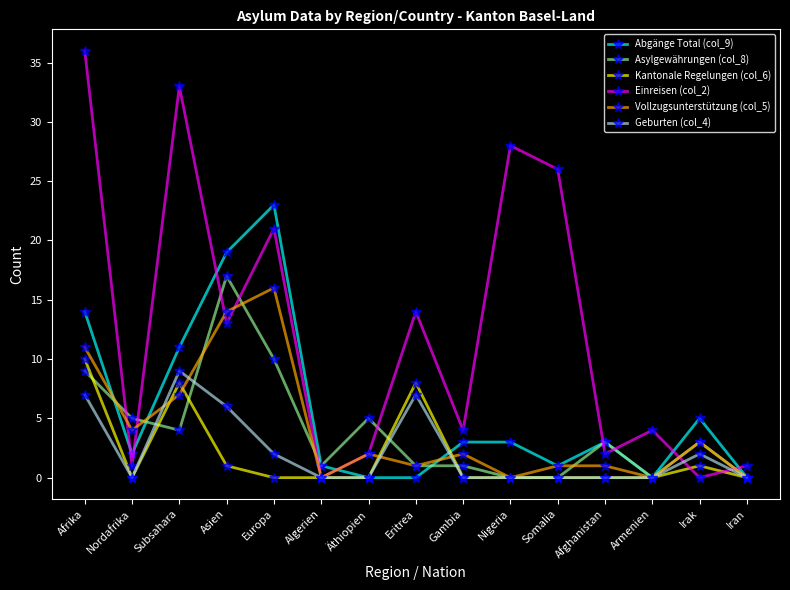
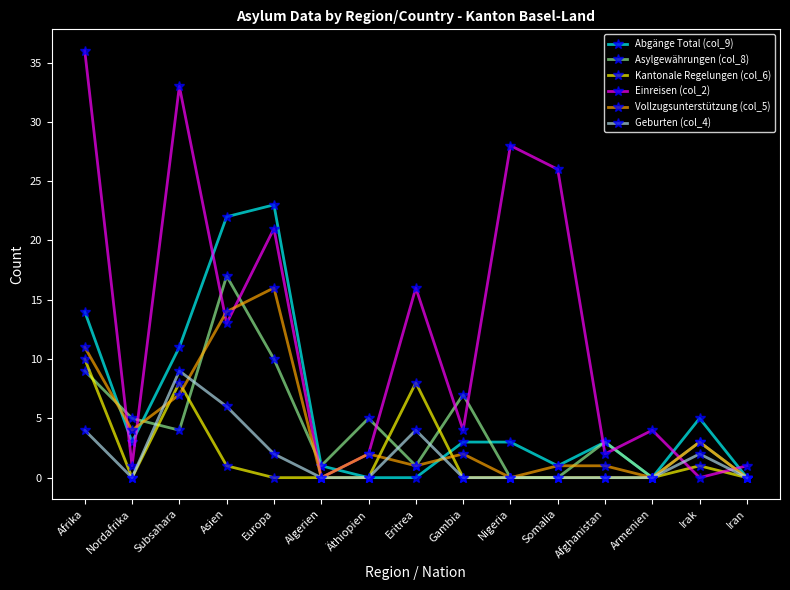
  {
    "Abgänge Total (col_9)": {
      "Afrika": 14,
-     "Nordafrika": 2,
+     "Nordafrika": 3,
      "Subsahara": 11,
-     "Asien": 19,
+     "Asien": 22,
      "Europa": 23,
      "Eritrea": 0,
      "Gambia": 3,
      "Nigeria": 3,
      "Irak": 5
    },
    "Asylgewährungen (col_8)": {
      "Afrika": 9,
      "Nordafrika": 5,
      "Subsahara": 4,
      "Asien": 17,
      "Europa": 10,
      "Äthiopien": 5,
-     "Gambia": 1
+     "Gambia": 7
    },
    "Kantonale Regelungen (col_6)": {
      "Afrika": 10,
      "Subsahara": 8,
      "Asien": 1,
      "Europa": 0,
      "Eritrea": 8,
      "Irak": 1
    },
    "Einreisen (col_2)": {
      "Afrika": 36,
      "Nordafrika": 1,
      "Subsahara": 33,
      "Asien": 13,
      "Europa": 21,
-     "Eritrea": 14,
+     "Eritrea": 16,
      "Gambia": 4,
      "Nigeria": 28,
      "Somalia": 26,
      "Afghanistan": 2,
      "Armenien": 4,
      "Irak": 0,
      "Iran": 1
    },
    "Vollzugsunterstützung (col_5)": {
      "Afrika": 11,
      "Nordafrika": 4,
      "Subsahara": 7,
      "Asien": 14,
      "Europa": 16,
      "Gambia": 2,
      "Afghanistan": 1
    },
    "Geburten (col_4)": {
-     "Afrika": 7,
+     "Afrika": 4,
      "Subsahara": 9,
      "Asien": 6,
      "Europa": 2,
-     "Eritrea": 7,
+     "Eritrea": 4,
      "Irak": 2
    }
  }
